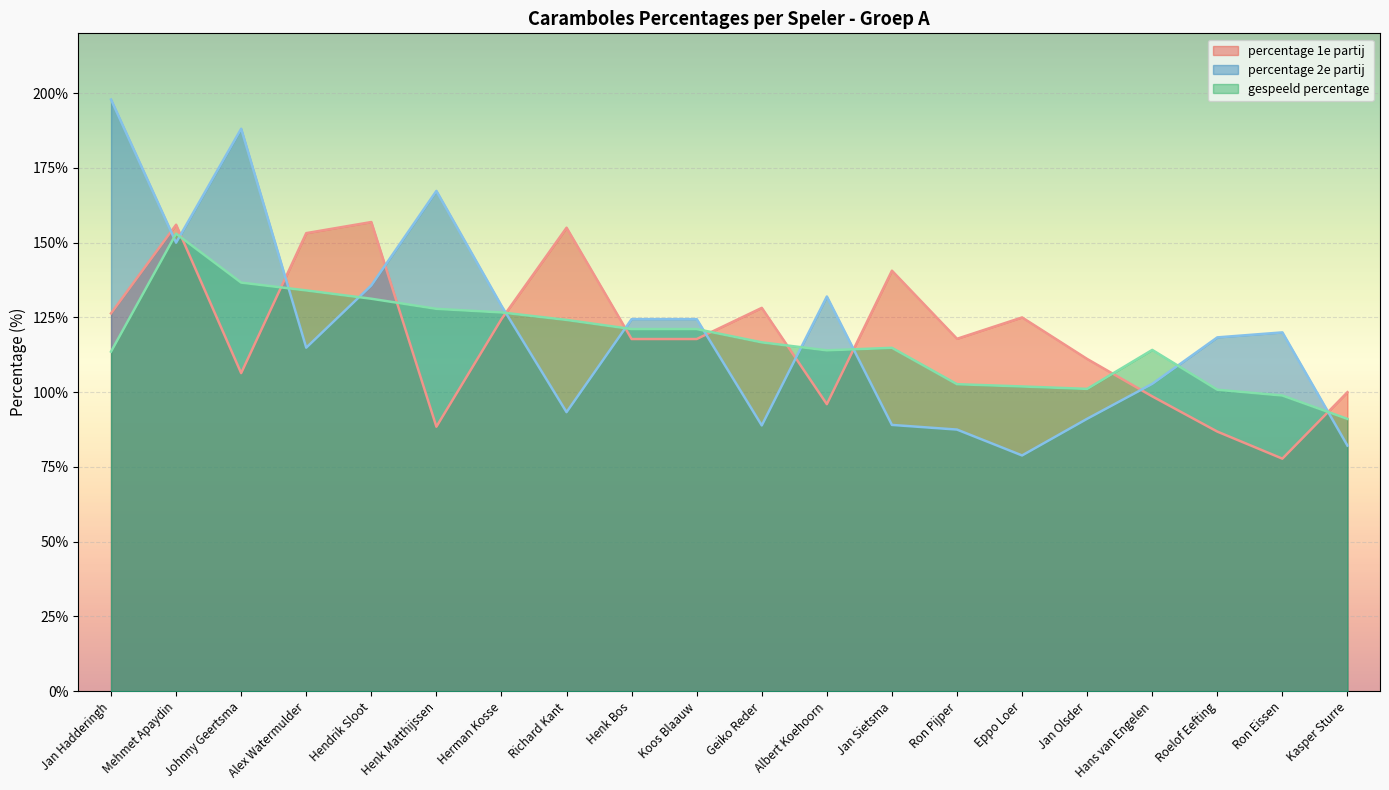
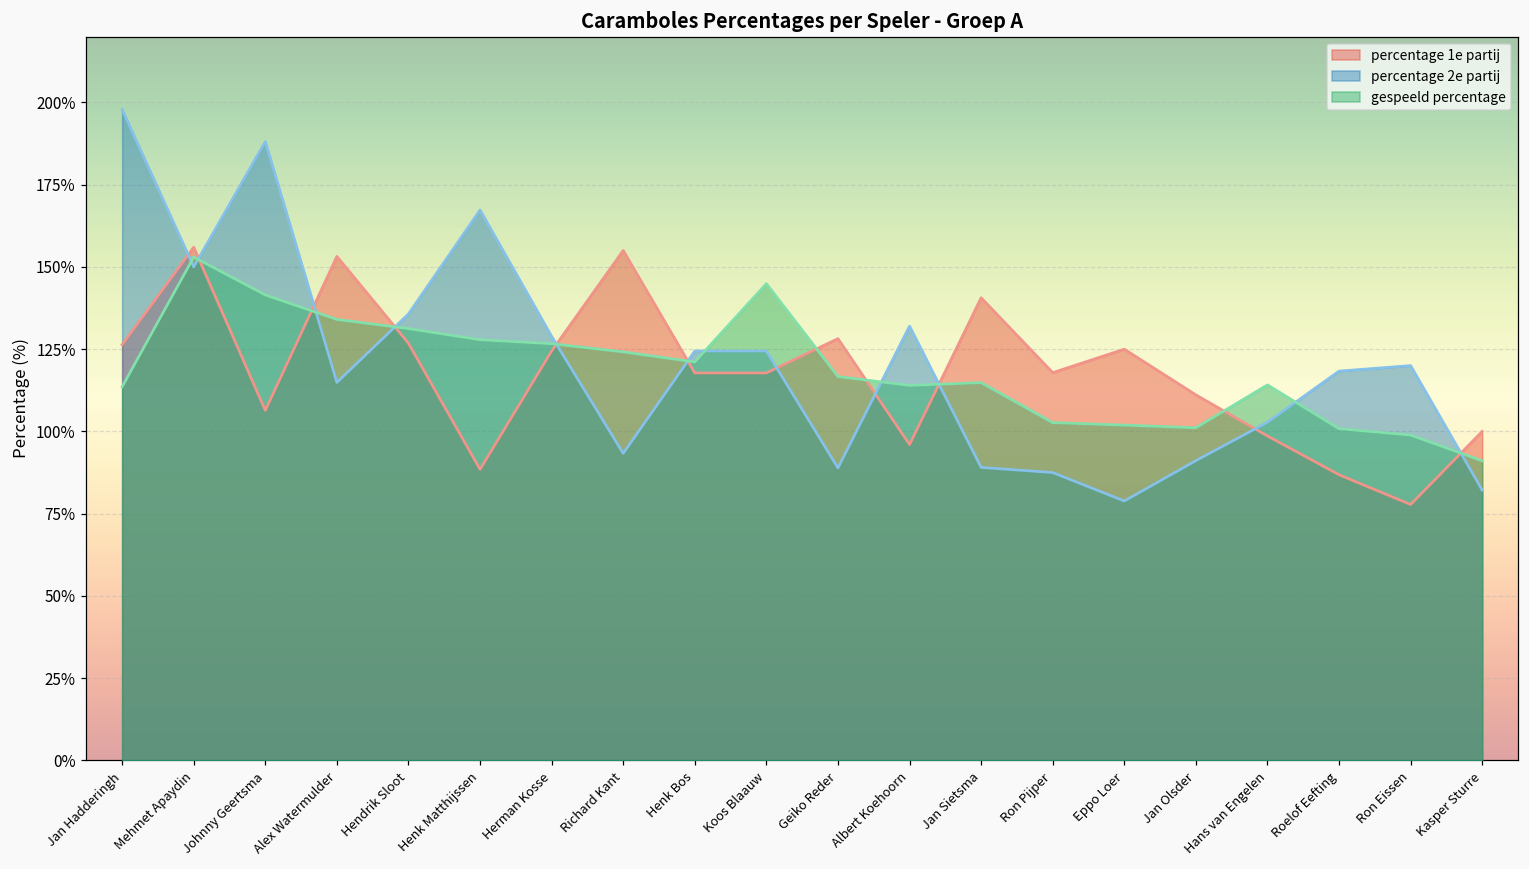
  {
    "percentage 1e partij": {
      "Jan Hadderingh": "126%",
      "Mehmet Apaydin": "156%",
      "Johnny Geertsma": "106%",
      "Alex Watermulder": "153%",
-     "Hendrik Sloot": "157%",
+     "Hendrik Sloot": "127%",
      "Henk Matthijssen": "88%",
      "Herman Kosse": "124%",
      "Richard Kant": "155%",
      "Henk Bos": "118%",
      "Koos Blaauw": "118%",
      "Geiko Reder": "128%",
      "Albert Koehoorn": "96%",
      "Jan Sietsma": "141%",
      "Ron Pijper": "118%",
      "Eppo Loer": "125%",
      "Jan Olsder": "111%",
      "Hans van Engelen": "99%",
      "Roelof Eefting": "87%",
      "Ron Eissen": "78%",
      "Kasper Sturre": "100%"
    },
    "percentage 2e partij": {
      "Jan Hadderingh": "198%",
      "Mehmet Apaydin": "150%",
      "Johnny Geertsma": "188%",
      "Alex Watermulder": "115%",
      "Hendrik Sloot": "136%",
      "Henk Matthijssen": "167%",
      "Herman Kosse": "129%",
      "Richard Kant": "93%",
      "Henk Bos": "124%",
      "Koos Blaauw": "124%",
      "Geiko Reder": "89%",
      "Albert Koehoorn": "132%",
      "Jan Sietsma": "89%",
      "Ron Pijper": "88%",
      "Eppo Loer": "79%",
      "Jan Olsder": "91%",
      "Hans van Engelen": "103%",
      "Roelof Eefting": "118%",
      "Ron Eissen": "120%",
      "Kasper Sturre": "82%"
    },
    "gespeeld percentage": {
      "Jan Hadderingh": "114%",
      "Mehmet Apaydin": "153%",
-     "Johnny Geertsma": "137%",
+     "Johnny Geertsma": "141%",
      "Alex Watermulder": "134%",
      "Hendrik Sloot": "131%",
      "Henk Matthijssen": "128%",
      "Herman Kosse": "127%",
      "Richard Kant": "124%",
      "Henk Bos": "121%",
-     "Koos Blaauw": "121%",
+     "Koos Blaauw": "145%",
      "Geiko Reder": "117%",
      "Albert Koehoorn": "114%",
      "Jan Sietsma": "115%",
      "Ron Pijper": "103%",
      "Eppo Loer": "102%",
      "Jan Olsder": "101%",
      "Hans van Engelen": "114%",
      "Roelof Eefting": "101%",
      "Ron Eissen": "99%",
      "Kasper Sturre": "91%"
    }
  }
